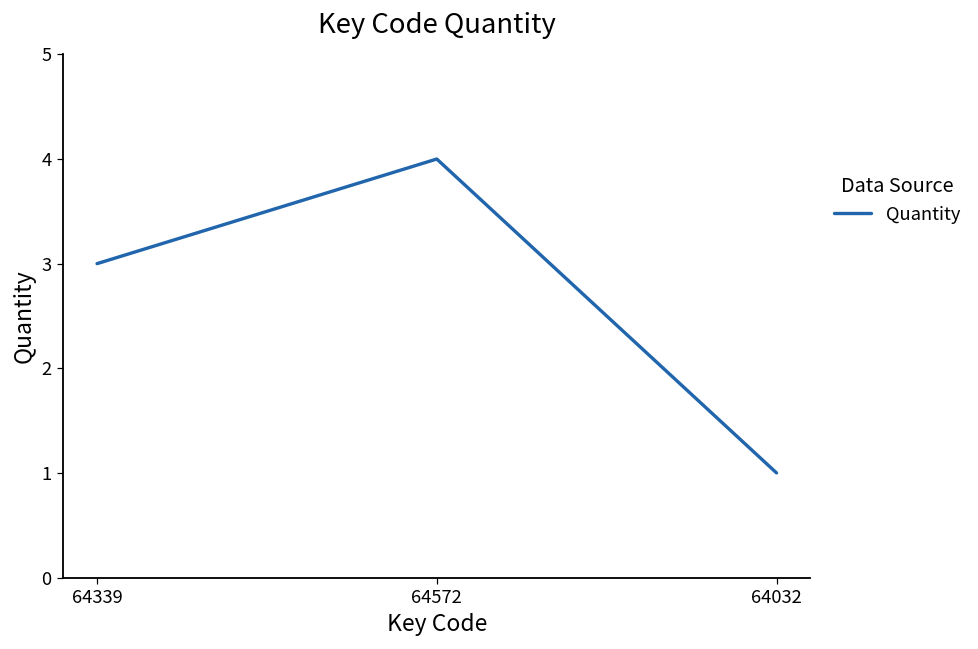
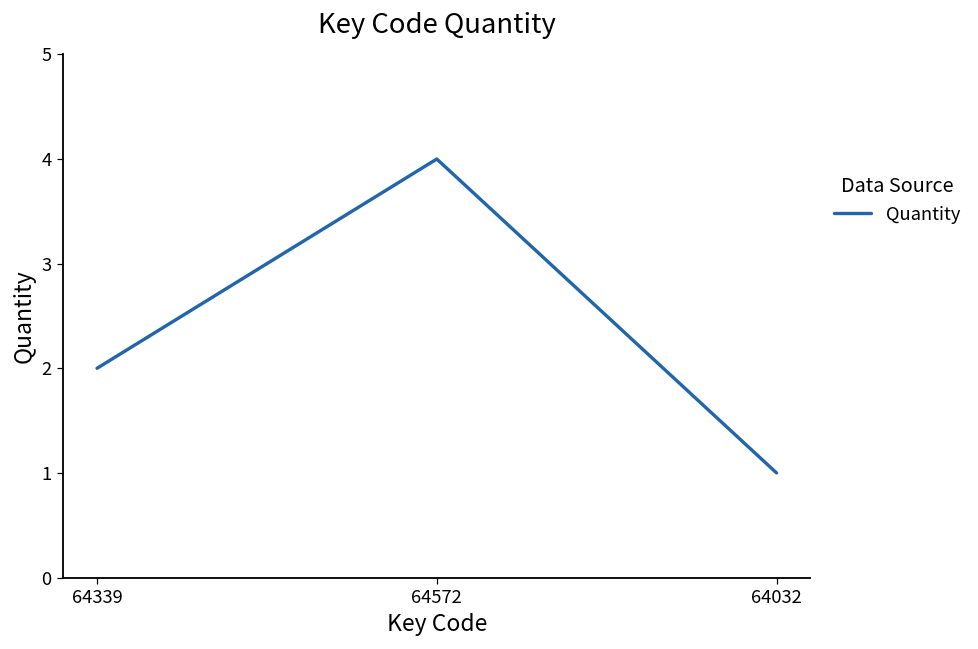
  {
-   "64339": 3,
+   "64339": 2,
    "64572": 4,
    "64032": 1
  }
